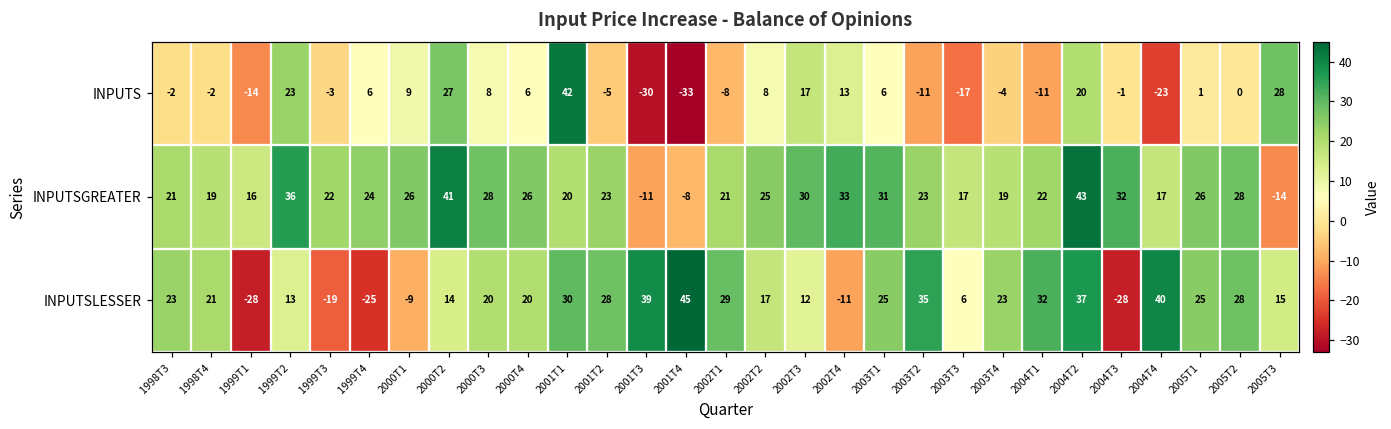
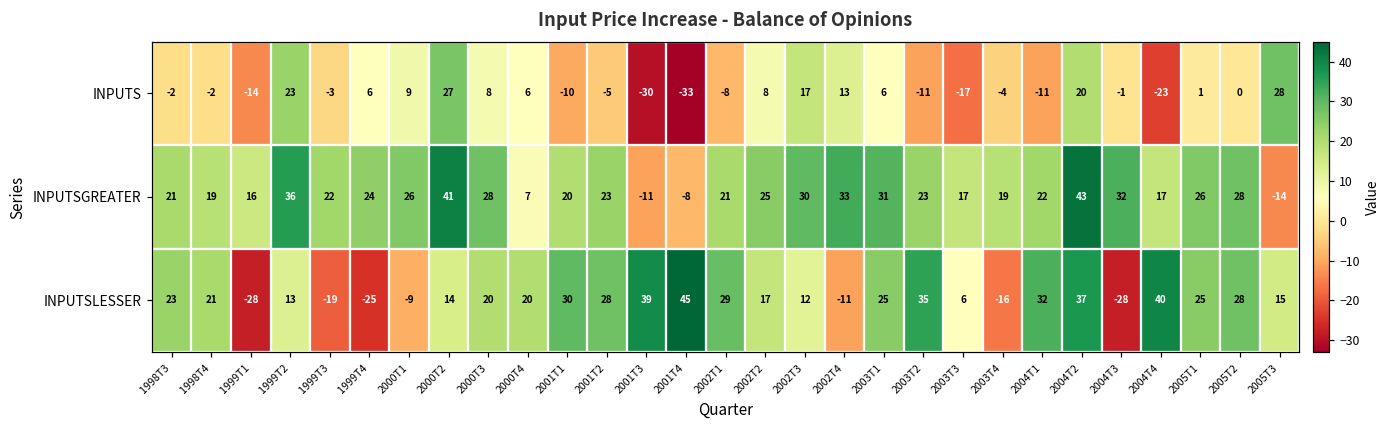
  {
    "INPUTS": {
      "1998T3": -2,
      "1998T4": -2,
      "1999T1": -14,
      "1999T2": 23,
      "1999T3": -3,
      "1999T4": 6,
      "2000T1": 9,
      "2000T2": 27,
      "2000T3": 8,
      "2000T4": 6,
-     "2001T1": 42,
+     "2001T1": -10,
      "2001T2": -5,
      "2001T3": -30,
      "2001T4": -33,
      "2002T1": -8,
      "2002T2": 8,
      "2002T3": 17,
      "2002T4": 13,
      "2003T1": 6,
      "2003T2": -11,
      "2003T3": -17,
      "2003T4": -4,
      "2004T1": -11,
      "2004T2": 20,
      "2004T3": -1,
      "2004T4": -23,
      "2005T1": 1,
      "2005T2": 0,
      "2005T3": 28
    },
    "INPUTSGREATER": {
      "1998T3": 21,
      "1998T4": 19,
      "1999T1": 16,
      "1999T2": 36,
      "1999T3": 22,
      "1999T4": 24,
      "2000T1": 26,
      "2000T2": 41,
      "2000T3": 28,
-     "2000T4": 26,
+     "2000T4": 7,
      "2001T1": 20,
      "2001T2": 23,
      "2001T3": -11,
      "2001T4": -8,
      "2002T1": 21,
      "2002T2": 25,
      "2002T3": 30,
      "2002T4": 33,
      "2003T1": 31,
      "2003T2": 23,
      "2003T3": 17,
      "2003T4": 19,
      "2004T1": 22,
      "2004T2": 43,
      "2004T3": 32,
      "2004T4": 17,
      "2005T1": 26,
      "2005T2": 28,
      "2005T3": -14
    },
    "INPUTSLESSER": {
      "1998T3": 23,
      "1998T4": 21,
      "1999T1": -28,
      "1999T2": 13,
      "1999T3": -19,
      "1999T4": -25,
      "2000T1": -9,
      "2000T2": 14,
      "2000T3": 20,
      "2000T4": 20,
      "2001T1": 30,
      "2001T2": 28,
      "2001T3": 39,
      "2001T4": 45,
      "2002T1": 29,
      "2002T2": 17,
      "2002T3": 12,
      "2002T4": -11,
      "2003T1": 25,
      "2003T2": 35,
      "2003T3": 6,
-     "2003T4": 23,
+     "2003T4": -16,
      "2004T1": 32,
      "2004T2": 37,
      "2004T3": -28,
      "2004T4": 40,
      "2005T1": 25,
      "2005T2": 28,
      "2005T3": 15
    }
  }
